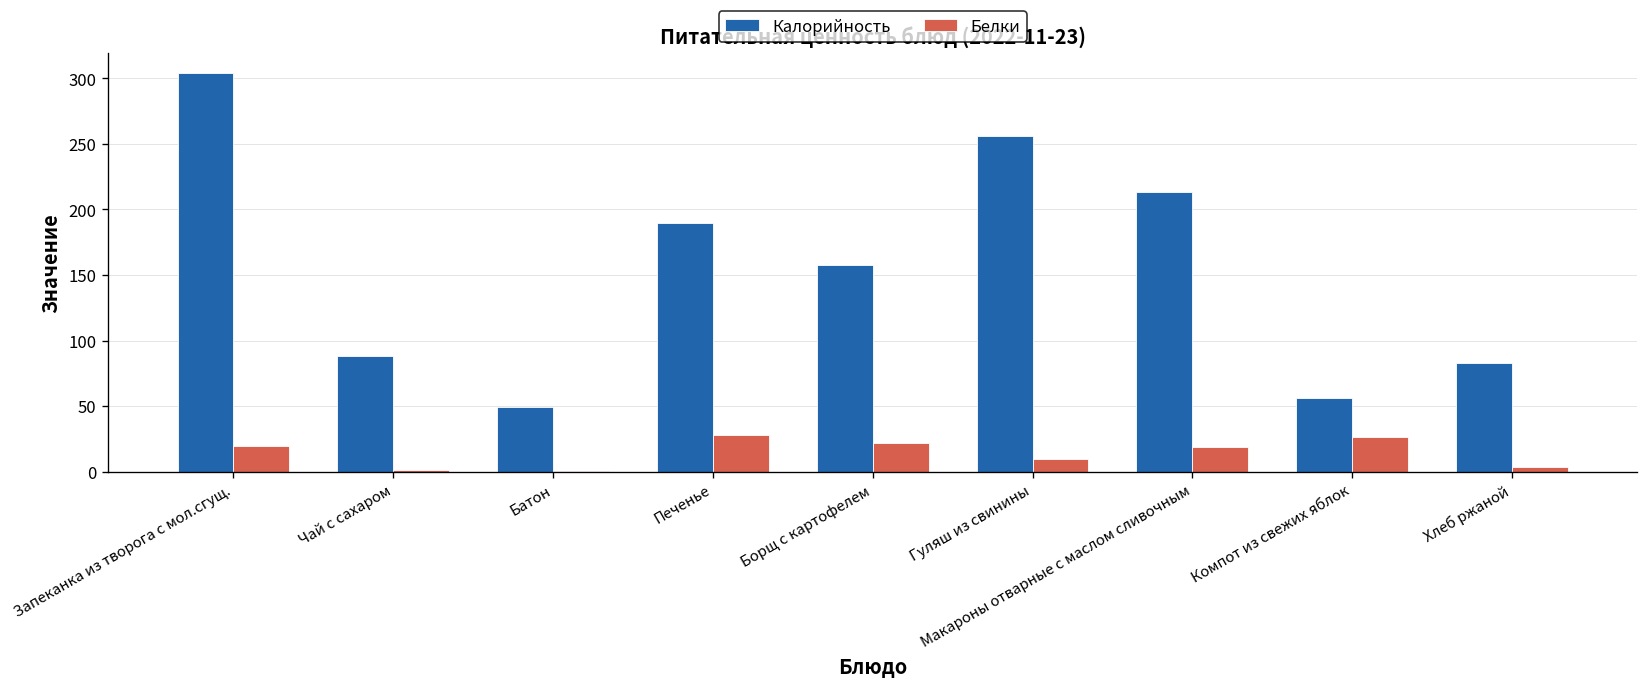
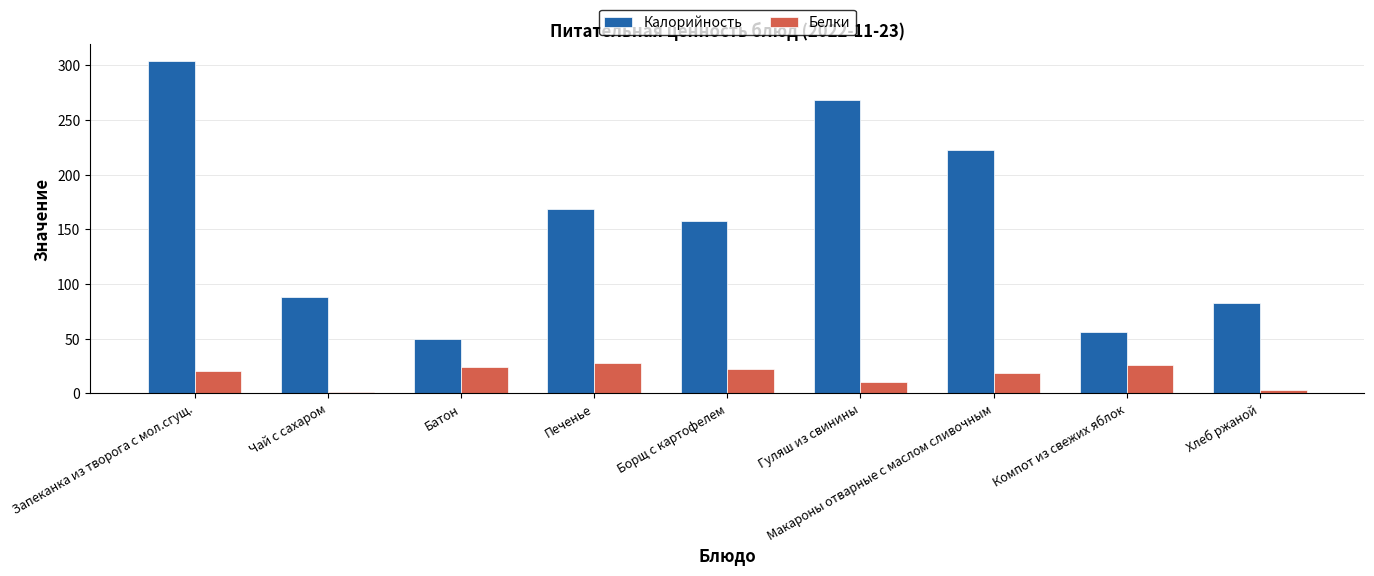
  {
    "Калорийность": {
      "Запеканка из творога с мол.сгущ.": 304,
      "Чай с сахаром": 88,
      "Батон": 50,
-     "Печенье": 190,
+     "Печенье": 169,
      "Борщ с картофелем": 158,
-     "Гуляш из свинины": 256,
-     "Макароны отварные с маслом сливочным": 213,
+     "Гуляш из свинины": 268,
+     "Макароны отварные с маслом сливочным": 223,
      "Компот из свежих яблок": 56,
      "Хлеб ржаной": 83
    },
    "Белки": {
      "Запеканка из творога с мол.сгущ.": 20,
-     "Батон": 0,
+     "Батон": 24,
      "Печенье": 28,
      "Борщ с картофелем": 22,
      "Гуляш из свинины": 10,
      "Макароны отварные с маслом сливочным": 19,
      "Компот из свежих яблок": 26,
      "Хлеб ржаной": 3
    }
  }
